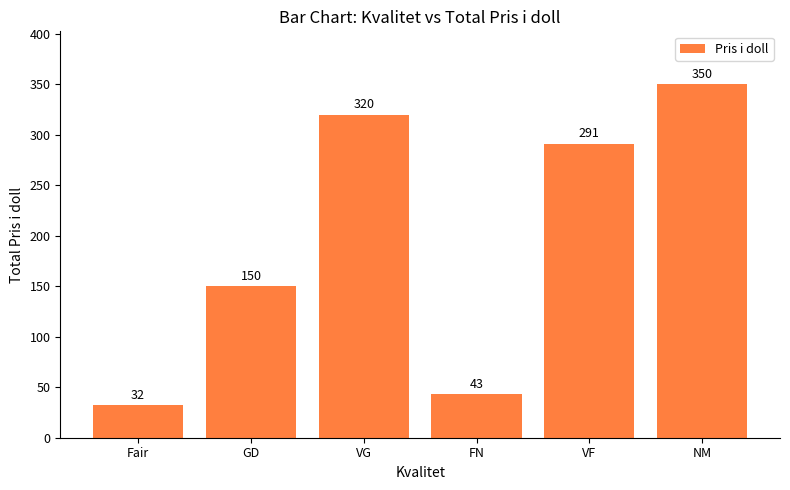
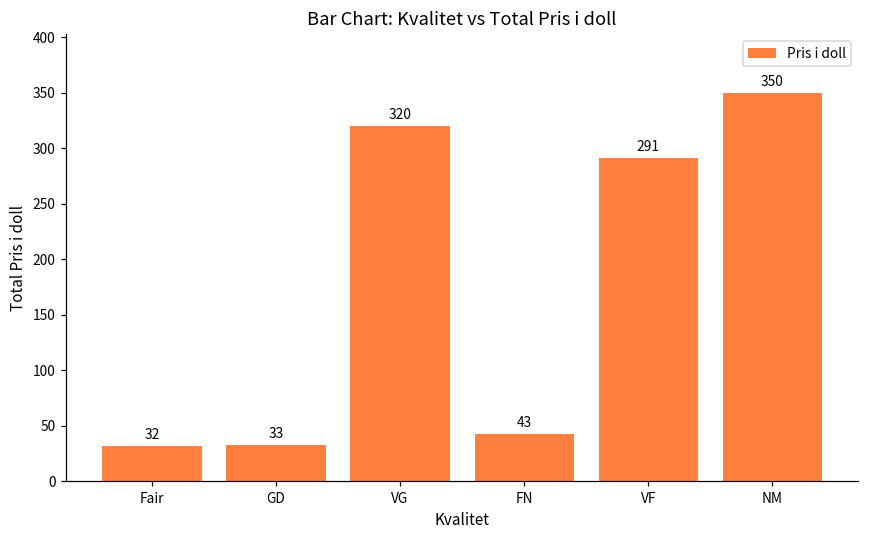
  {
    "Fair": 32,
-   "GD": 150,
+   "GD": 33,
    "VG": 320,
    "FN": 43,
    "VF": 291,
    "NM": 350
  }
